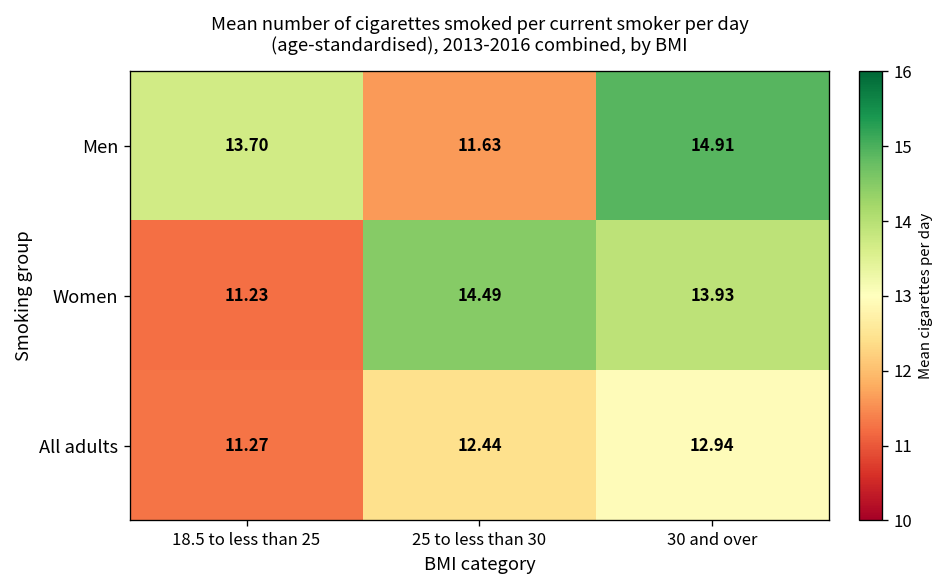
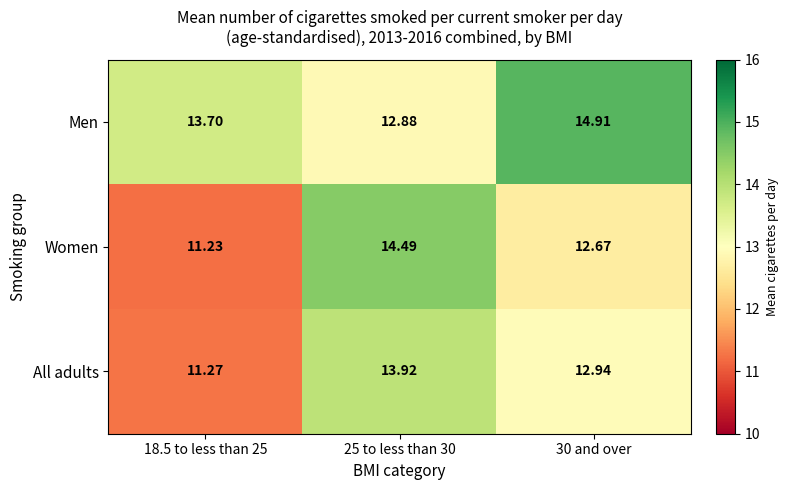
  {
    "Men": {
      "18.5 to less than 25": 13.70,
-     "25 to less than 30": 11.63,
+     "25 to less than 30": 12.88,
      "30 and over": 14.91
    },
    "Women": {
      "18.5 to less than 25": 11.23,
      "25 to less than 30": 14.49,
-     "30 and over": 13.93
+     "30 and over": 12.67
    },
    "All adults": {
      "18.5 to less than 25": 11.27,
-     "25 to less than 30": 12.44,
+     "25 to less than 30": 13.92,
      "30 and over": 12.94
    }
  }
